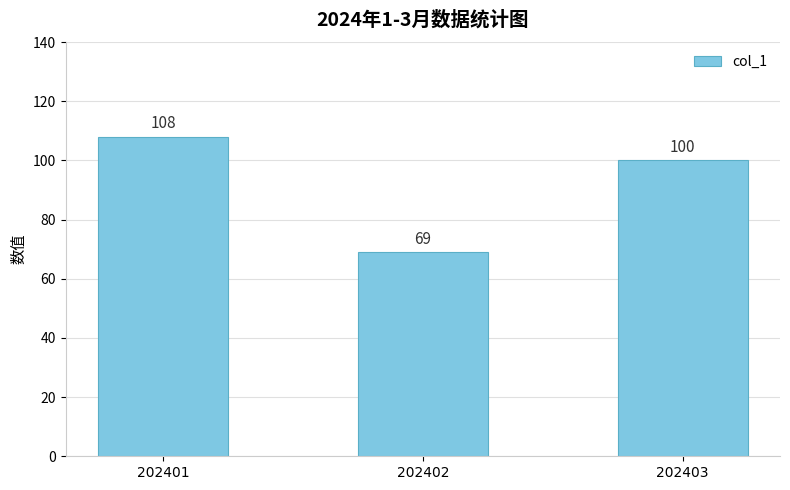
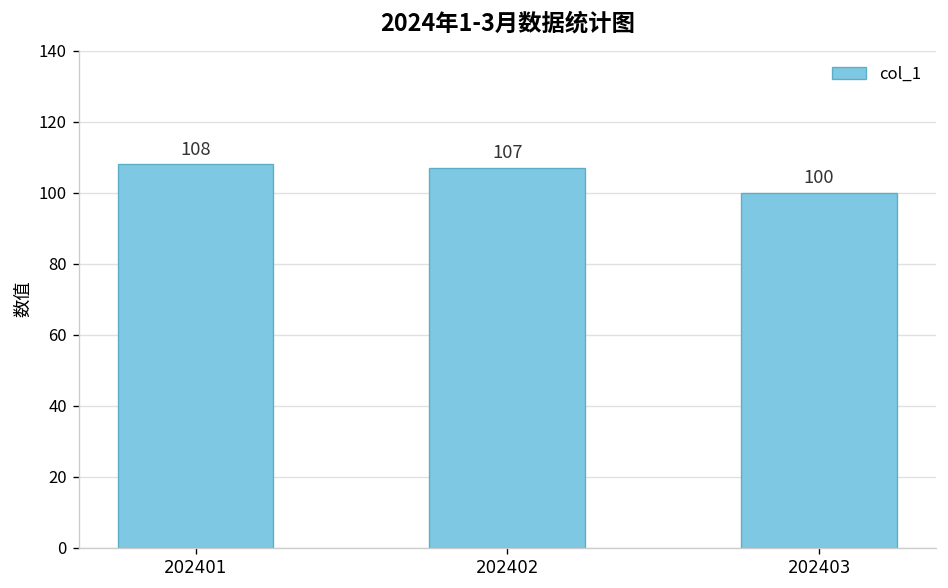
  {
    "202401": 108,
-   "202402": 69,
+   "202402": 107,
    "202403": 100
  }
